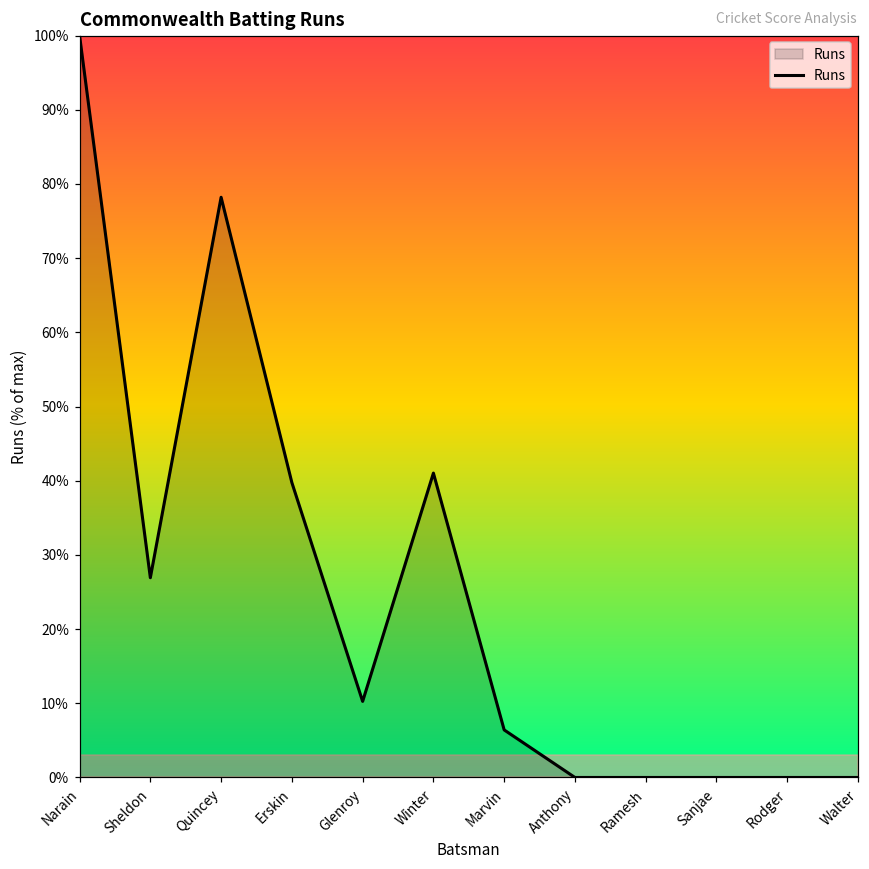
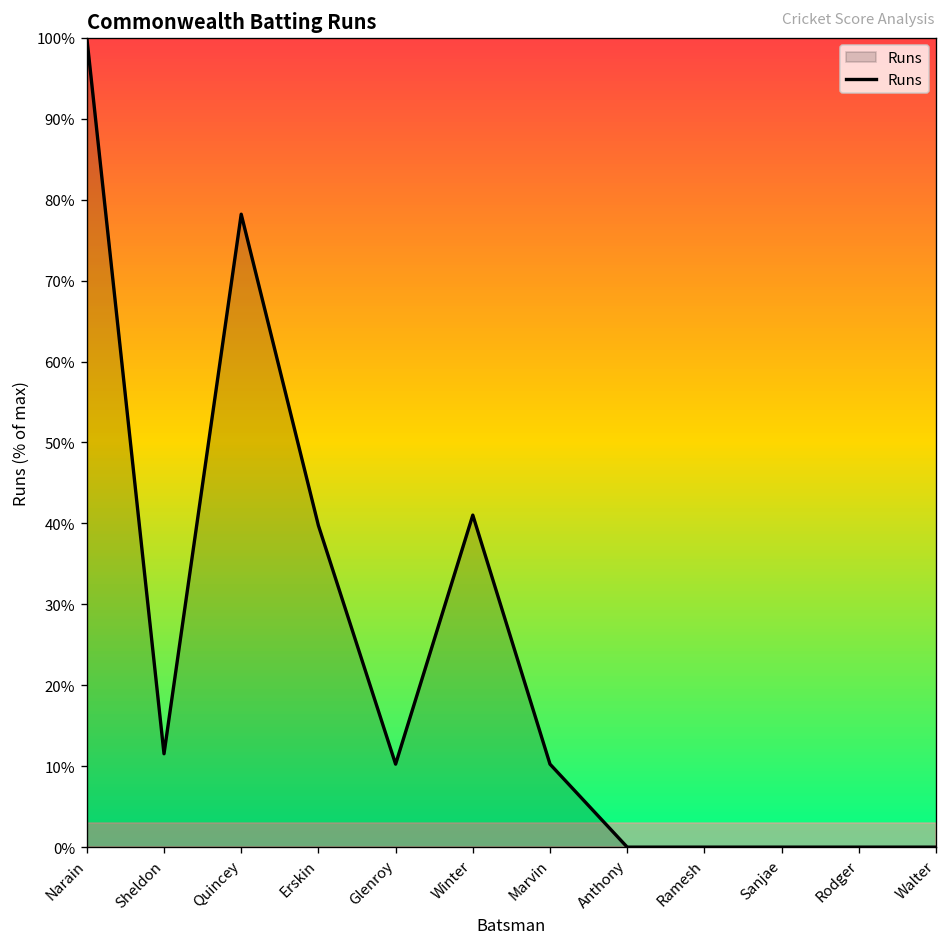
  {
    "Narain": "100%",
-   "Sheldon": "27%",
+   "Sheldon": "12%",
    "Quincey": "78%",
    "Erskin": "40%",
    "Glenroy": "10%",
    "Winter": "41%",
-   "Marvin": "6%"
+   "Marvin": "10%"
  }
